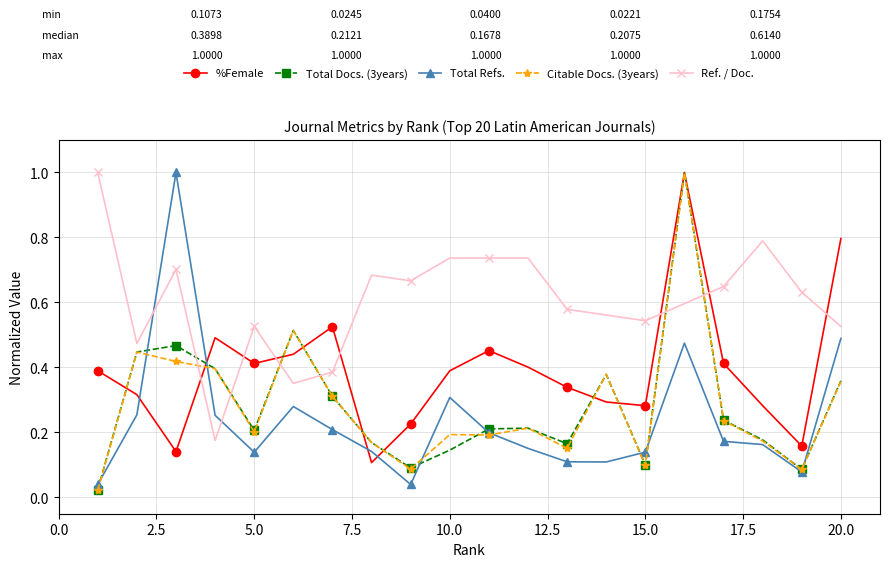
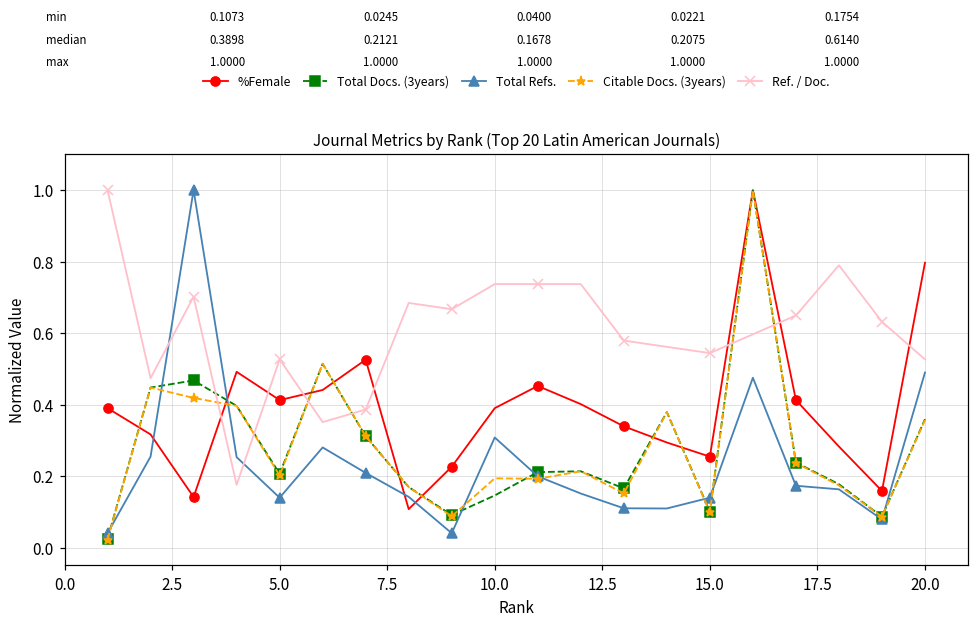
  {
    "%Female": {
      "5.0": 0.41,
      "10.0": 0.39,
-     "15.0": 0.28,
+     "15.0": 0.25,
      "20.0": 0.80
    },
    "Total Docs. (3years)": {
      "10.0": 0.15
    },
    "Total Refs.": {
      "5.0": 0.14,
      "10.0": 0.31,
      "15.0": 0.14,
      "20.0": 0.49
    },
    "Citable Docs. (3years)": {
      "10.0": 0.19
    },
    "Ref. / Doc.": {
      "5.0": 0.53,
      "10.0": 0.74,
      "15.0": 0.54,
      "20.0": 0.53
    }
  }
